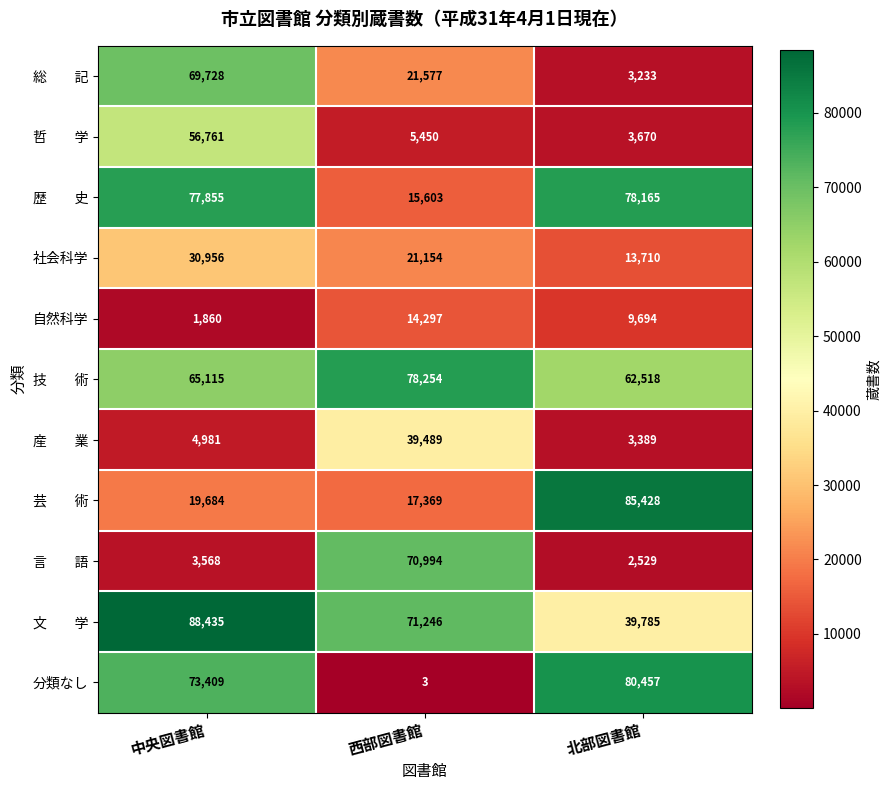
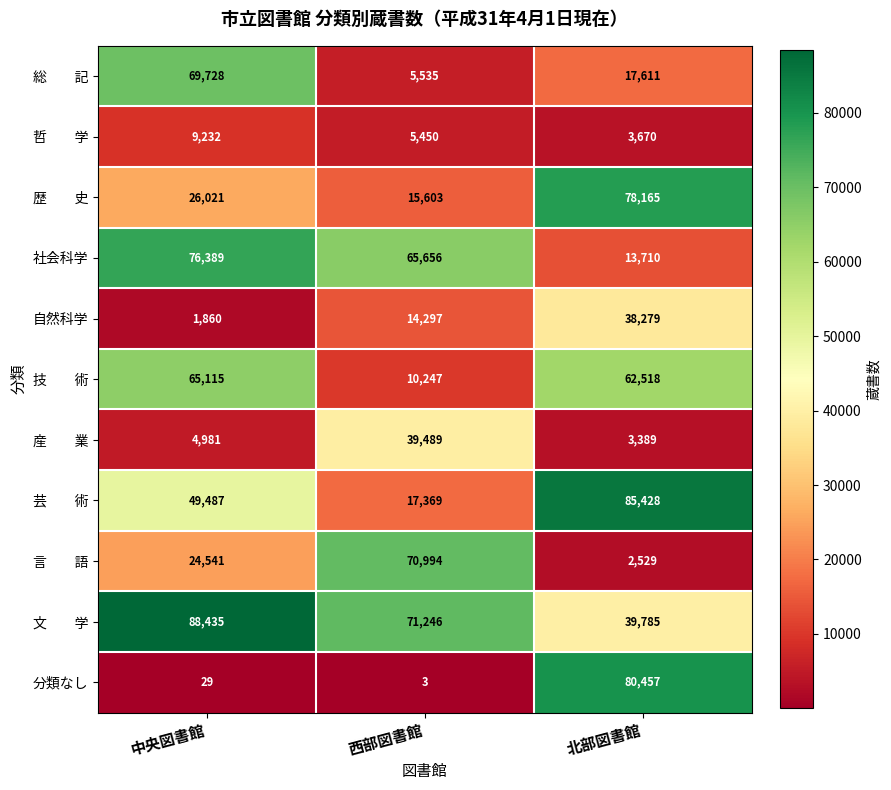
  {
    "総 記": {
      "中央図書館": "69,728",
-     "西部図書館": "21,577",
-     "北部図書館": "3,233"
+     "西部図書館": "5,535",
+     "北部図書館": "17,611"
    },
    "哲 学": {
-     "中央図書館": "56,761",
+     "中央図書館": "9,232",
      "西部図書館": "5,450",
      "北部図書館": "3,670"
    },
    "歴 史": {
-     "中央図書館": "77,855",
+     "中央図書館": "26,021",
      "西部図書館": "15,603",
      "北部図書館": "78,165"
    },
    "社会科学": {
-     "中央図書館": "30,956",
-     "西部図書館": "21,154",
+     "中央図書館": "76,389",
+     "西部図書館": "65,656",
      "北部図書館": "13,710"
    },
    "自然科学": {
      "中央図書館": "1,860",
      "西部図書館": "14,297",
-     "北部図書館": "9,694"
+     "北部図書館": "38,279"
    },
    "技 術": {
      "中央図書館": "65,115",
-     "西部図書館": "78,254",
+     "西部図書館": "10,247",
      "北部図書館": "62,518"
    },
    "産 業": {
      "中央図書館": "4,981",
      "西部図書館": "39,489",
      "北部図書館": "3,389"
    },
    "芸 術": {
-     "中央図書館": "19,684",
+     "中央図書館": "49,487",
      "西部図書館": "17,369",
      "北部図書館": "85,428"
    },
    "言 語": {
-     "中央図書館": "3,568",
+     "中央図書館": "24,541",
      "西部図書館": "70,994",
      "北部図書館": "2,529"
    },
    "文 学": {
      "中央図書館": "88,435",
      "西部図書館": "71,246",
      "北部図書館": "39,785"
    },
    "分類なし": {
-     "中央図書館": "73,409",
+     "中央図書館": "29",
      "西部図書館": "3",
      "北部図書館": "80,457"
    }
  }
